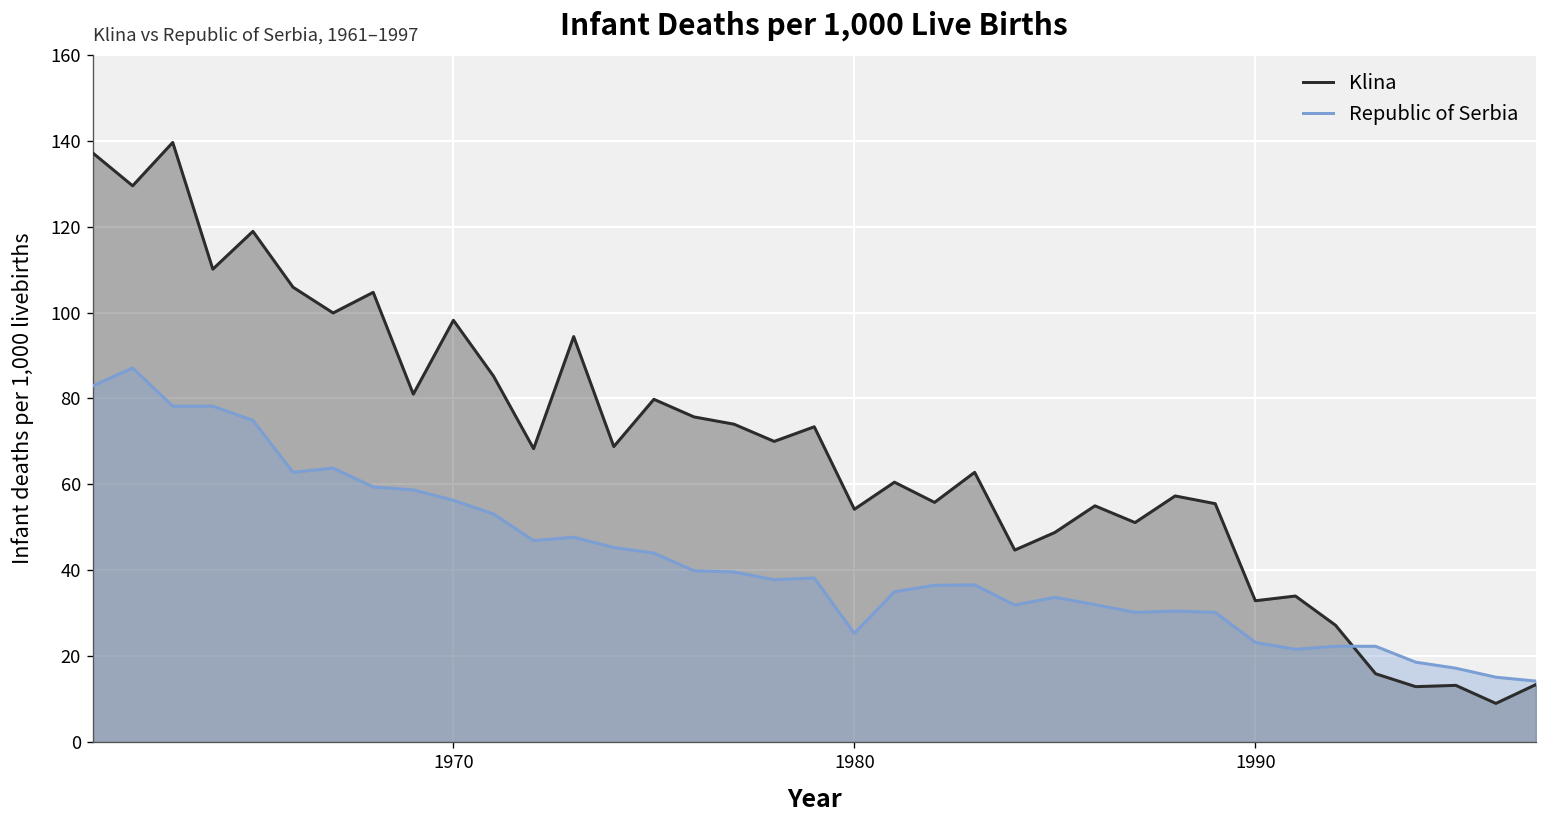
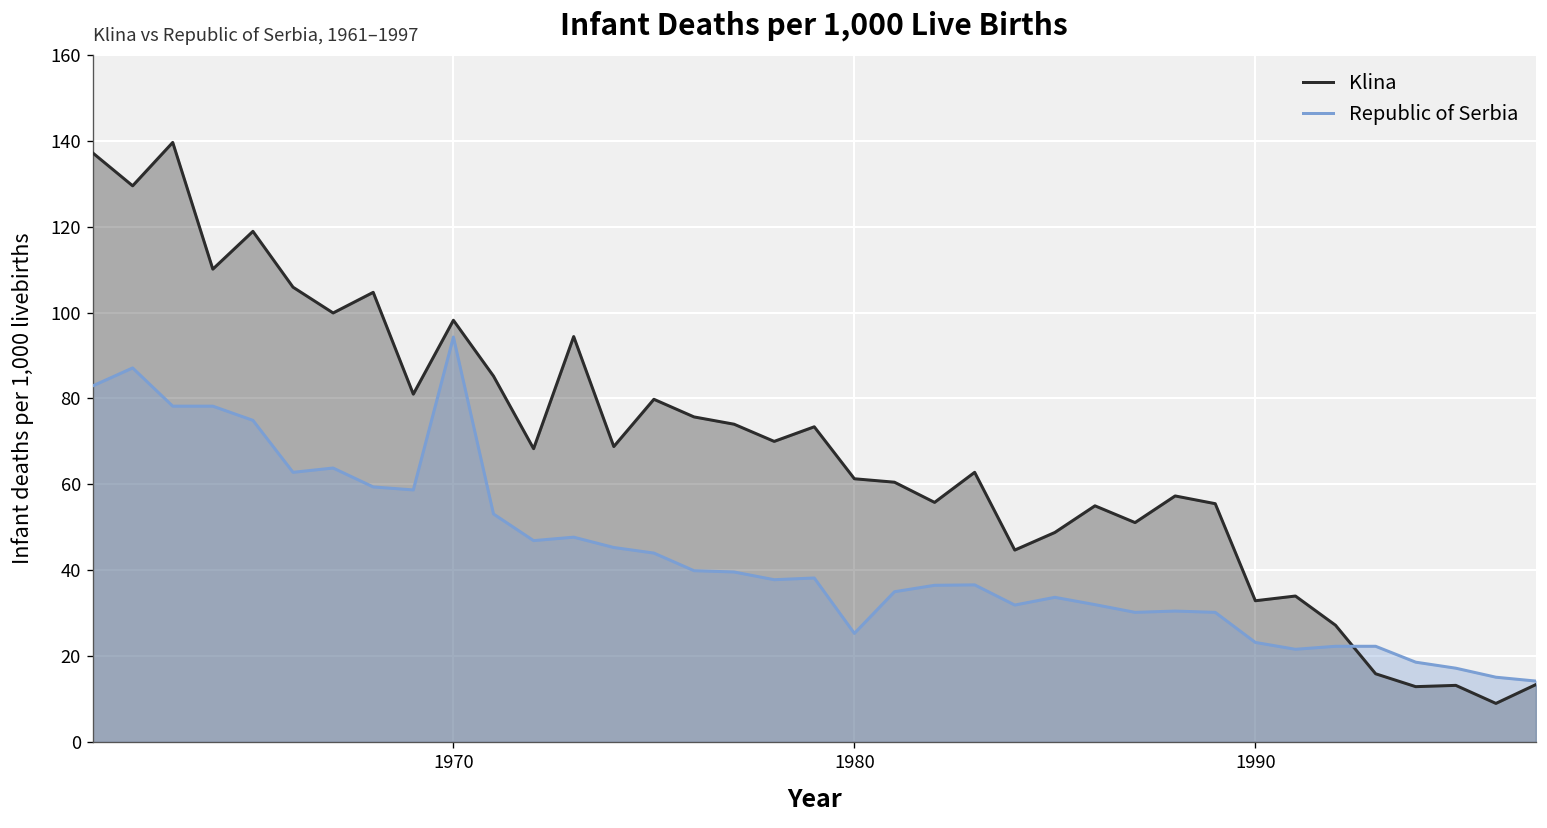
  {
    "Klina": {
      "1970": 98,
-     "1980": 54,
+     "1980": 61,
      "1990": 33
    },
    "Republic of Serbia": {
-     "1970": 56,
+     "1970": 94,
      "1980": 25,
      "1990": 23
    }
  }
